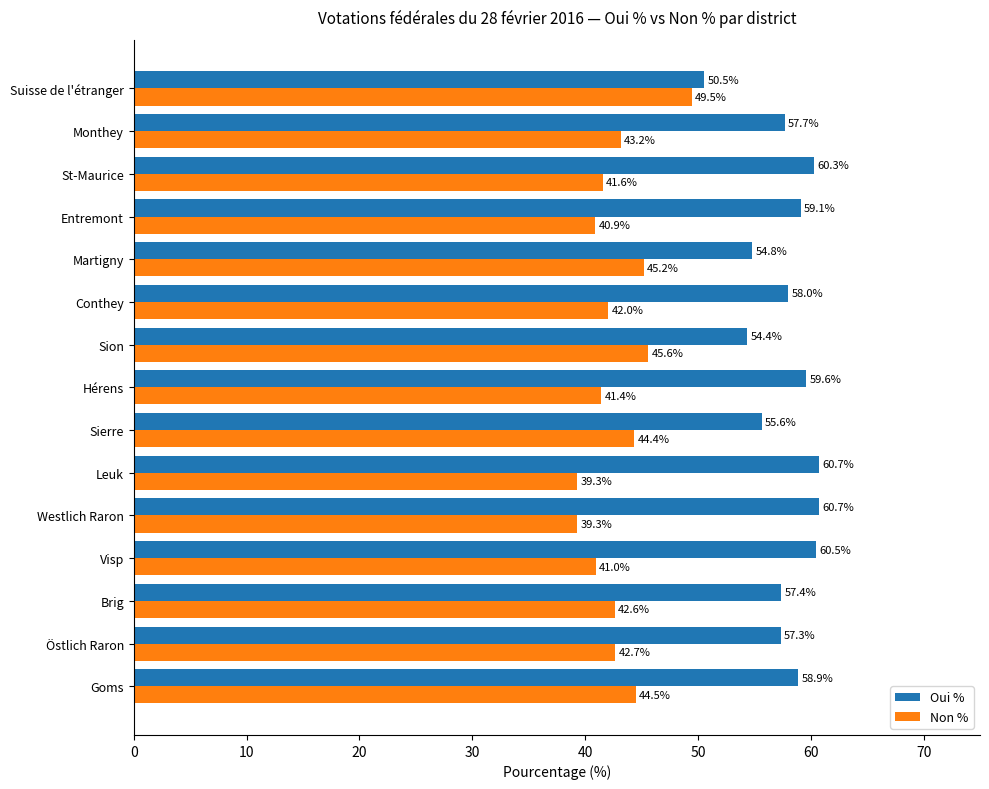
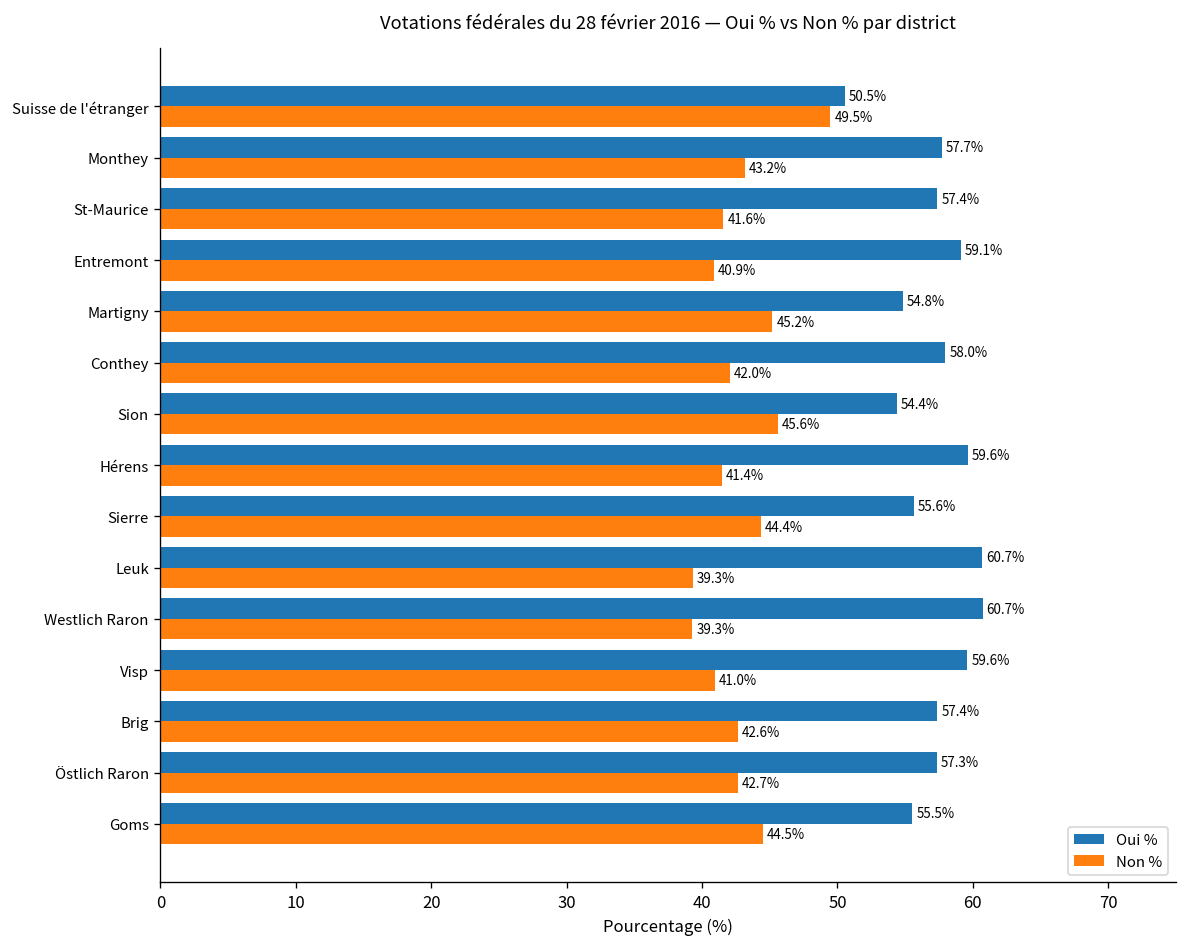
  {
    "Oui %": {
      "Suisse de l'étranger": "50.5%",
      "Monthey": "57.7%",
-     "St-Maurice": "60.3%",
+     "St-Maurice": "57.4%",
      "Entremont": "59.1%",
      "Martigny": "54.8%",
      "Conthey": "58.0%",
      "Sion": "54.4%",
      "Hérens": "59.6%",
      "Sierre": "55.6%",
      "Leuk": "60.7%",
      "Westlich Raron": "60.7%",
-     "Visp": "60.5%",
+     "Visp": "59.6%",
      "Brig": "57.4%",
      "Östlich Raron": "57.3%",
-     "Goms": "58.9%"
+     "Goms": "55.5%"
    },
    "Non %": {
      "Suisse de l'étranger": "49.5%",
      "Monthey": "43.2%",
      "St-Maurice": "41.6%",
      "Entremont": "40.9%",
      "Martigny": "45.2%",
      "Conthey": "42.0%",
      "Sion": "45.6%",
      "Hérens": "41.4%",
      "Sierre": "44.4%",
      "Leuk": "39.3%",
      "Westlich Raron": "39.3%",
      "Visp": "41.0%",
      "Brig": "42.6%",
      "Östlich Raron": "42.7%",
      "Goms": "44.5%"
    }
  }
